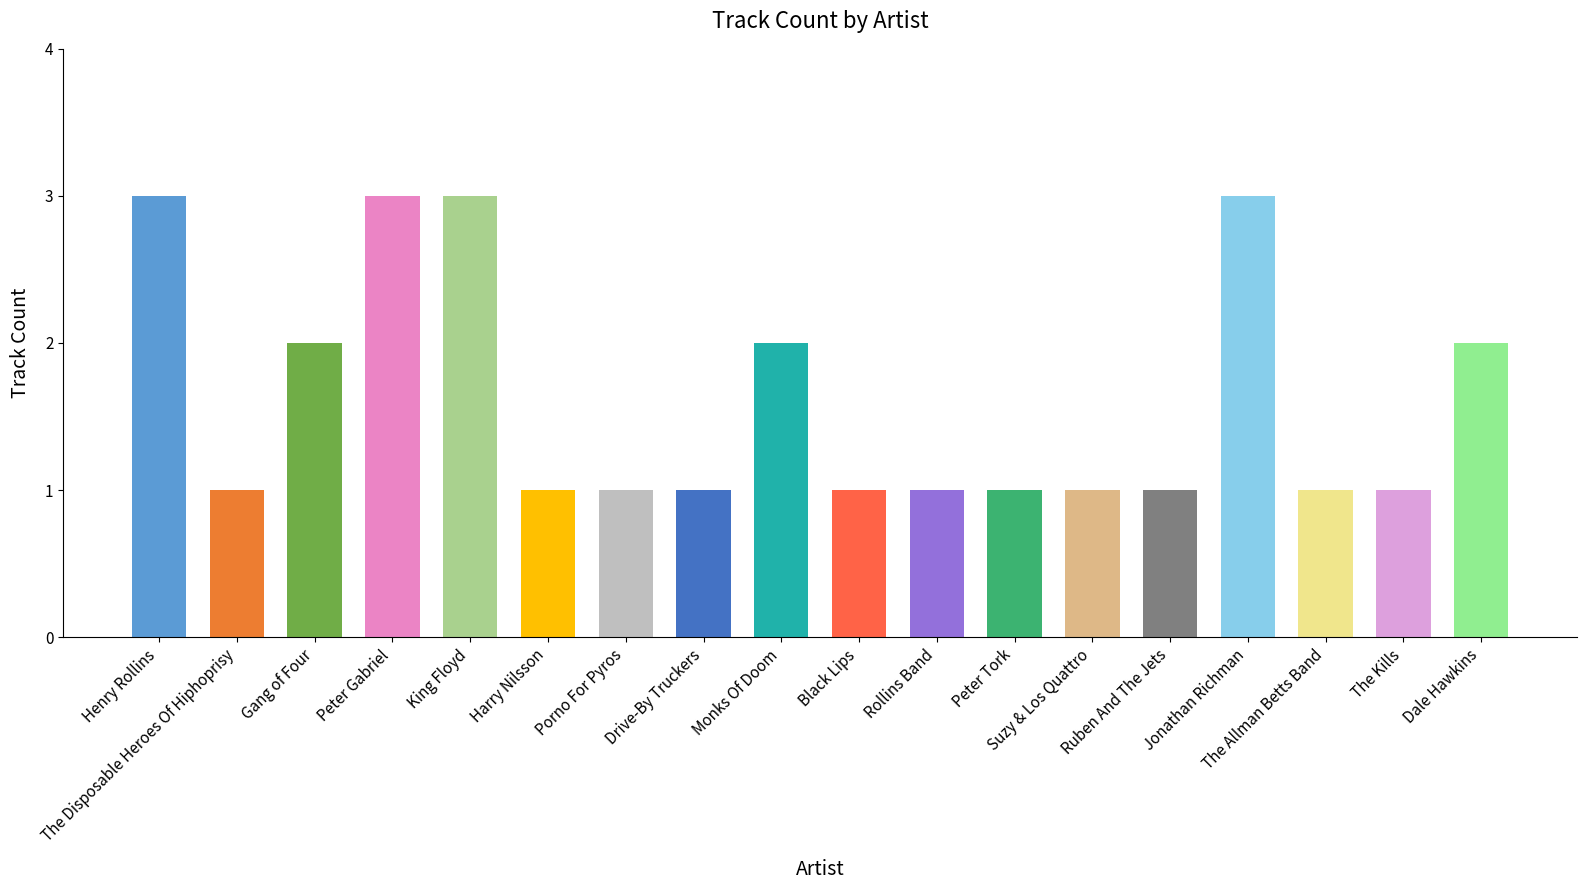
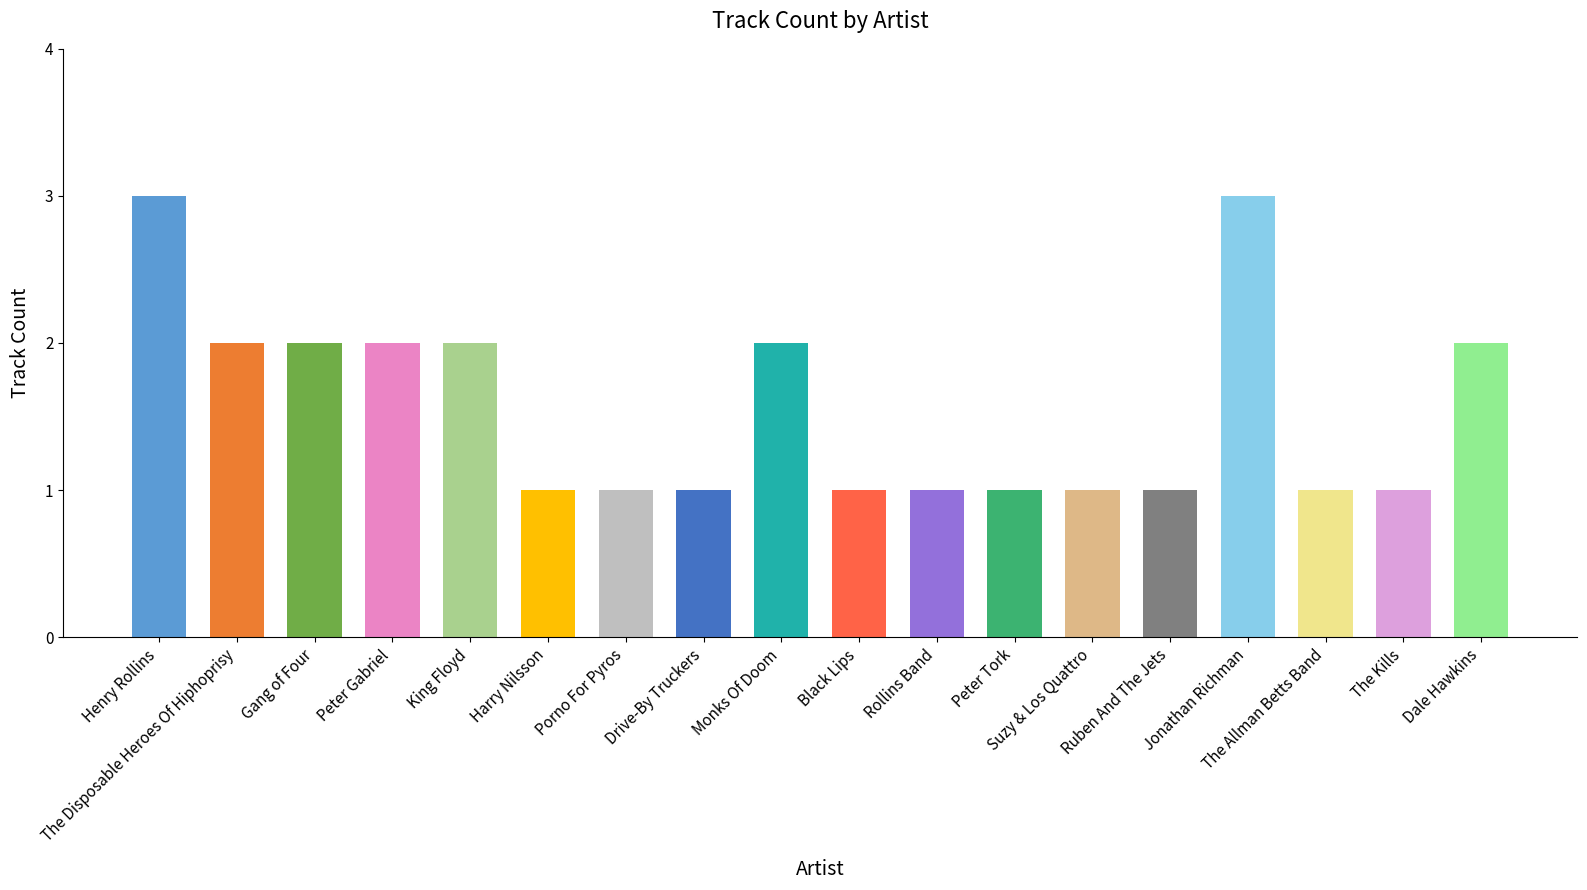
  {
    "Henry Rollins": 3,
-   "The Disposable Heroes Of Hiphoprisy": 1,
+   "The Disposable Heroes Of Hiphoprisy": 2,
    "Gang of Four": 2,
-   "Peter Gabriel": 3,
-   "King Floyd": 3,
+   "Peter Gabriel": 2,
+   "King Floyd": 2,
    "Harry Nilsson": 1,
    "Porno For Pyros": 1,
    "Drive-By Truckers": 1,
    "Monks Of Doom": 2,
    "Black Lips": 1,
    "Rollins Band": 1,
    "Peter Tork": 1,
    "Suzy & Los Quattro": 1,
    "Ruben And The Jets": 1,
    "Jonathan Richman": 3,
    "The Allman Betts Band": 1,
    "The Kills": 1,
    "Dale Hawkins": 2
  }
